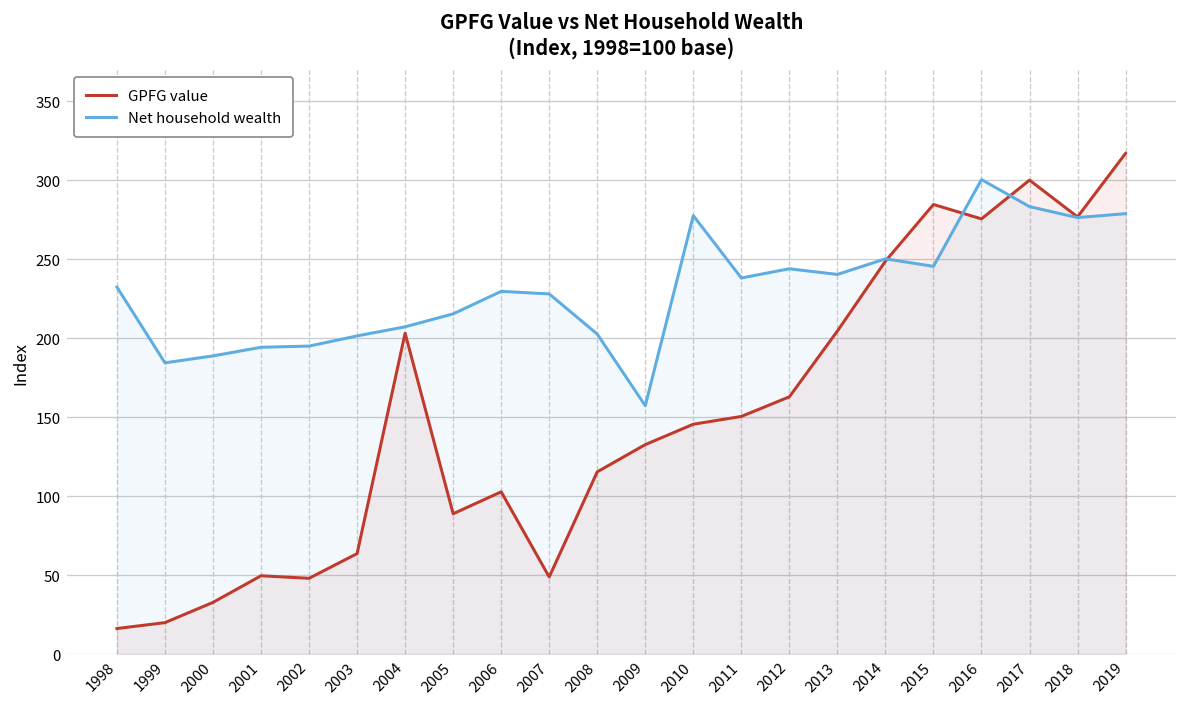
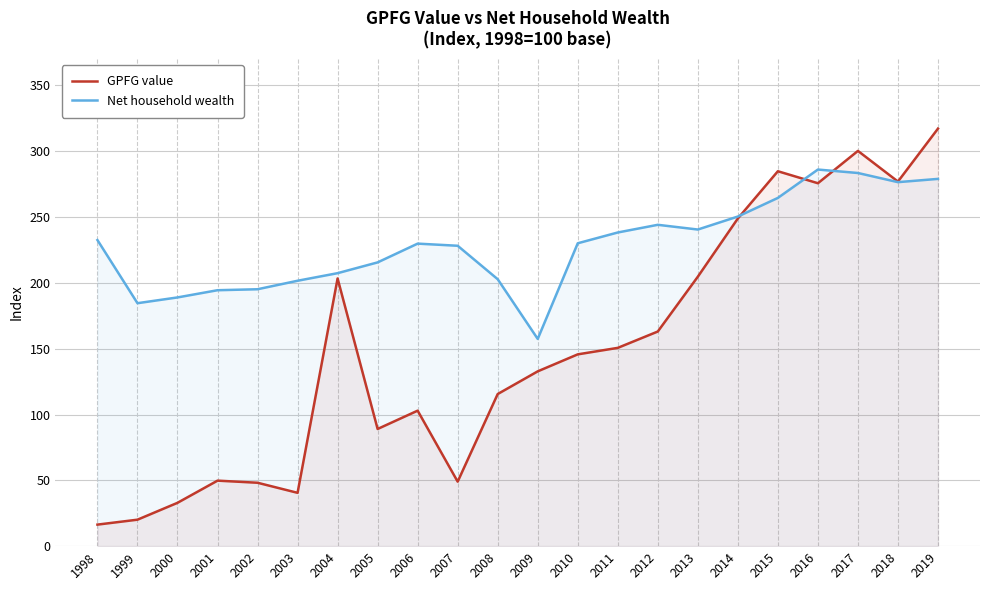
  {
    "GPFG value": {
      "1998": 16,
      "1999": 20,
      "2000": 33,
      "2001": 50,
      "2002": 48,
-     "2003": 64,
+     "2003": 41,
      "2004": 203,
      "2005": 89,
      "2006": 103,
      "2007": 49,
      "2008": 116,
      "2009": 133,
      "2010": 146,
      "2011": 151,
      "2012": 163,
      "2013": 205,
      "2015": 285,
      "2016": 276,
      "2017": 300,
      "2019": 317
    },
    "Net household wealth": {
      "1998": 233,
      "1999": 185,
      "2000": 189,
      "2001": 194,
      "2002": 195,
      "2003": 202,
      "2004": 207,
      "2005": 216,
      "2006": 230,
      "2007": 228,
      "2008": 203,
      "2009": 157,
-     "2010": 278,
+     "2010": 230,
      "2011": 238,
      "2012": 244,
      "2013": 241,
-     "2015": 246,
-     "2016": 301,
+     "2015": 265,
+     "2016": 286,
      "2017": 283,
      "2019": 279
    }
  }
